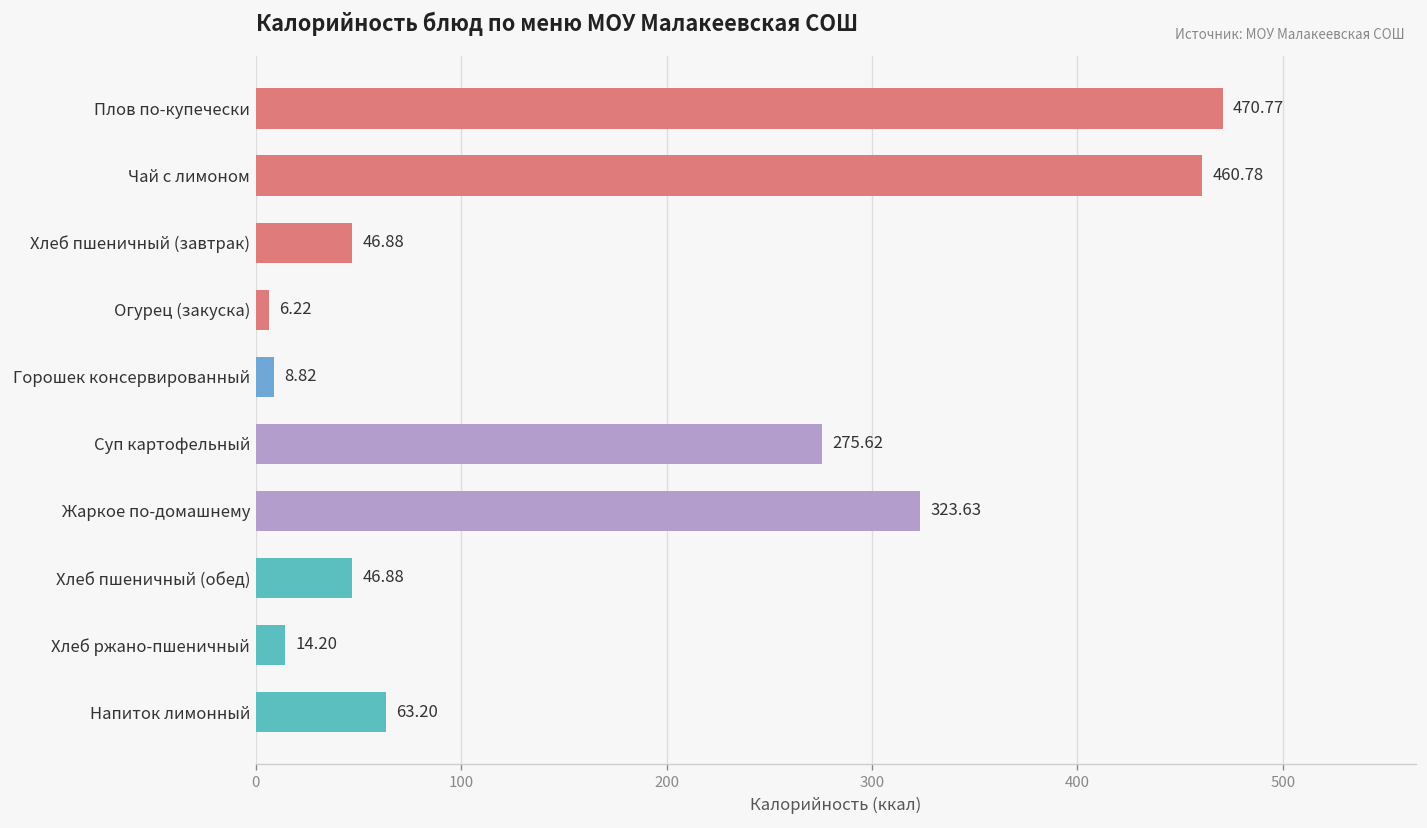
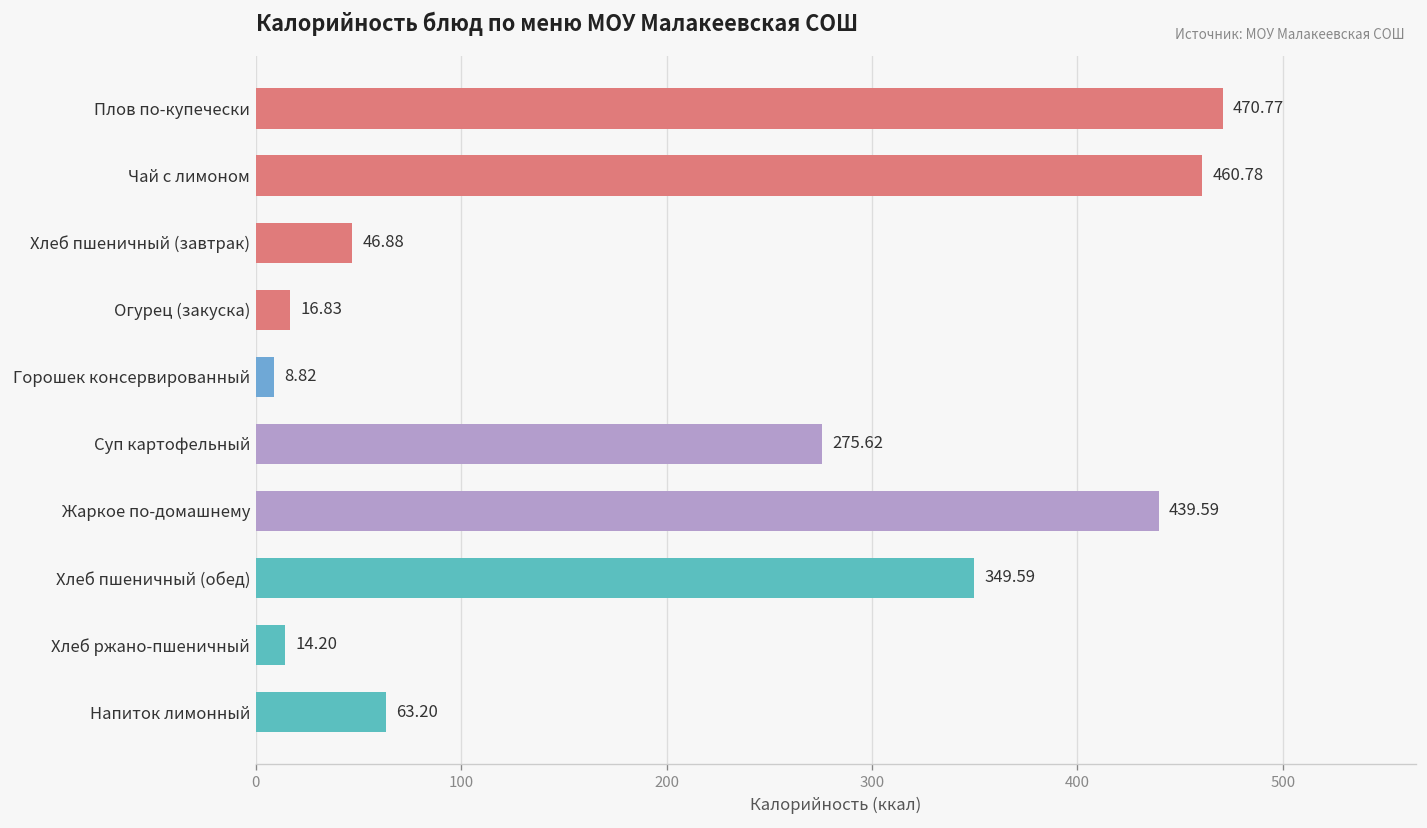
  {
    "Плов по-купечески": 470.77,
    "Чай с лимоном": 460.78,
    "Хлеб пшеничный (завтрак)": 46.88,
-   "Огурец (закуска)": 6.22,
+   "Огурец (закуска)": 16.83,
    "Горошек консервированный": 8.82,
    "Суп картофельный": 275.62,
-   "Жаркое по-домашнему": 323.63,
-   "Хлеб пшеничный (обед)": 46.88,
+   "Жаркое по-домашнему": 439.59,
+   "Хлеб пшеничный (обед)": 349.59,
    "Хлеб ржано-пшеничный": 14.20,
    "Напиток лимонный": 63.20
  }
